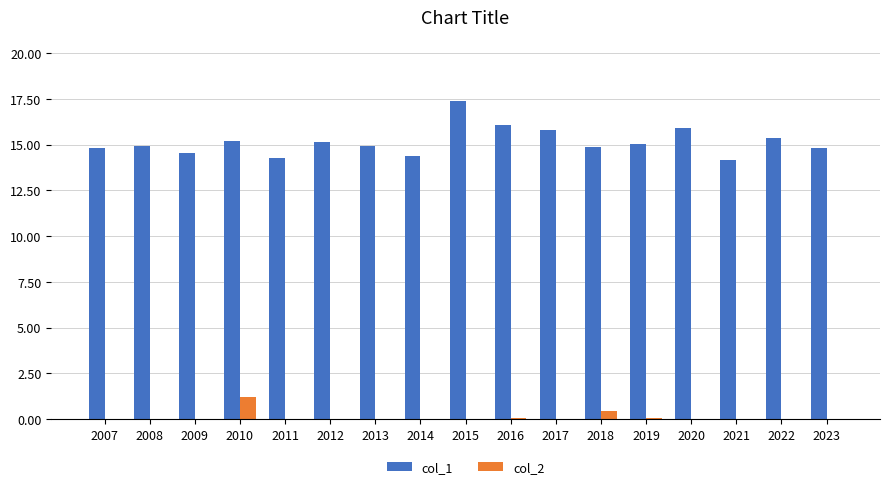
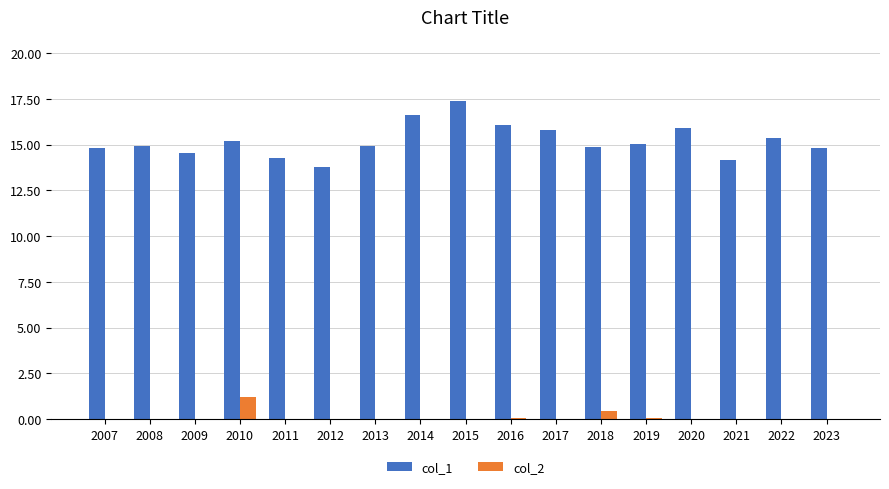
  {
    "col_1": {
      "2007": 14.8,
      "2008": 14.9,
      "2009": 14.5,
      "2010": 15.2,
      "2011": 14.3,
-     "2012": 15.2,
+     "2012": 13.8,
      "2013": 14.9,
-     "2014": 14.4,
+     "2014": 16.6,
      "2015": 17.4,
      "2016": 16.1,
      "2017": 15.8,
      "2018": 14.9,
      "2019": 15.0,
      "2020": 15.9,
      "2021": 14.1,
      "2022": 15.4,
      "2023": 14.8
    },
    "col_2": {
      "2010": 1.2,
      "2018": 0.4
    }
  }
